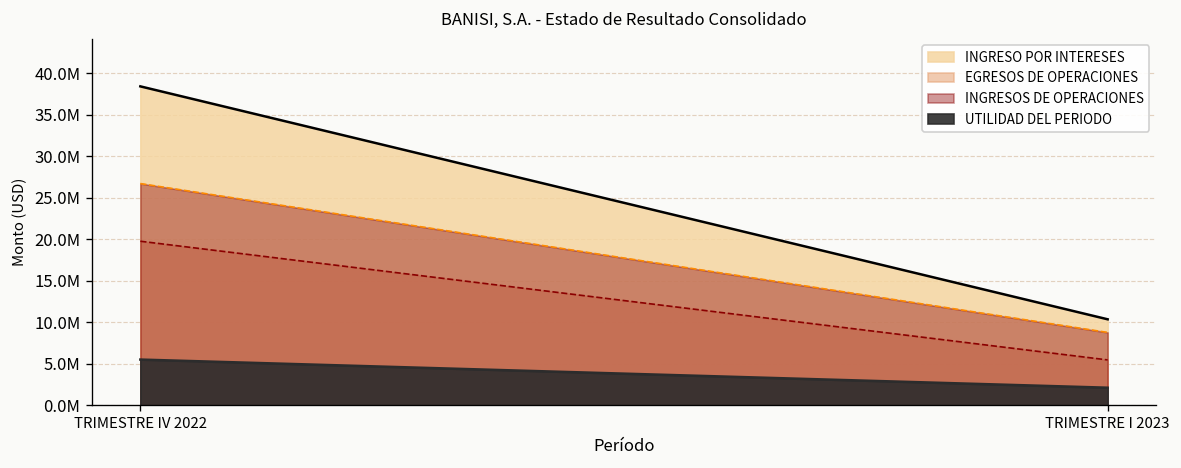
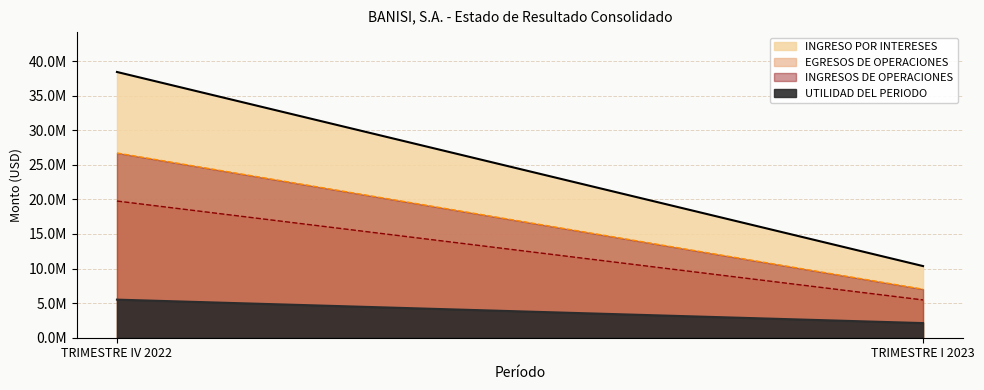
  {
    "INGRESOS DE OPERACIONES": {
      "TRIMESTRE IV 2022": 27000000,
-     "TRIMESTRE I 2023": 9000000
+     "TRIMESTRE I 2023": 7000000
    },
    "UTILIDAD DEL PERIODO": {
      "TRIMESTRE IV 2022": 6000000,
      "TRIMESTRE I 2023": 2000000
    }
  }
